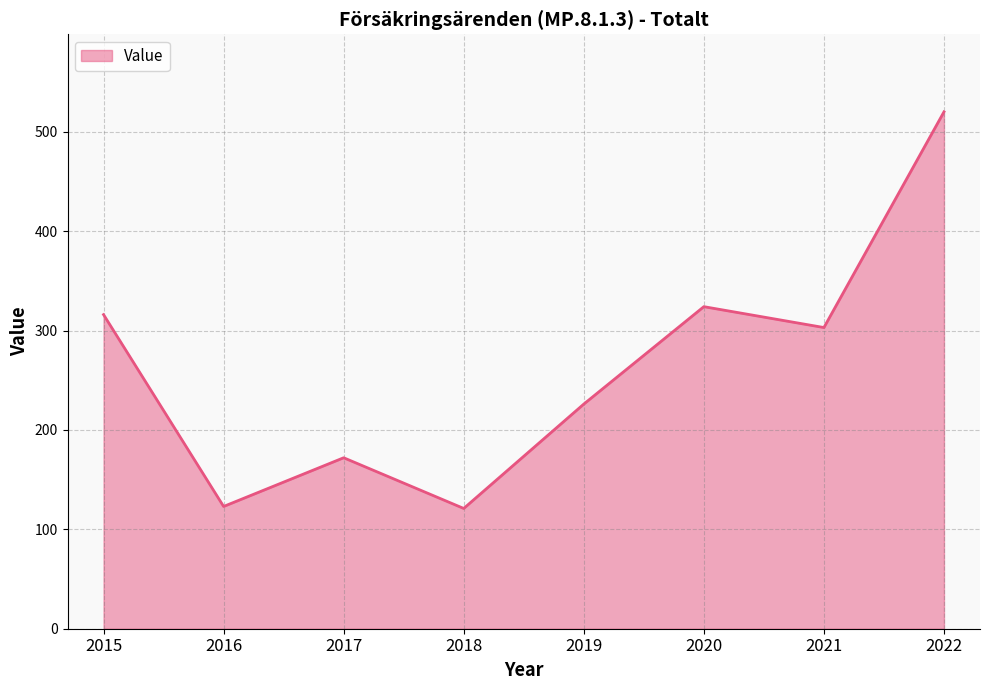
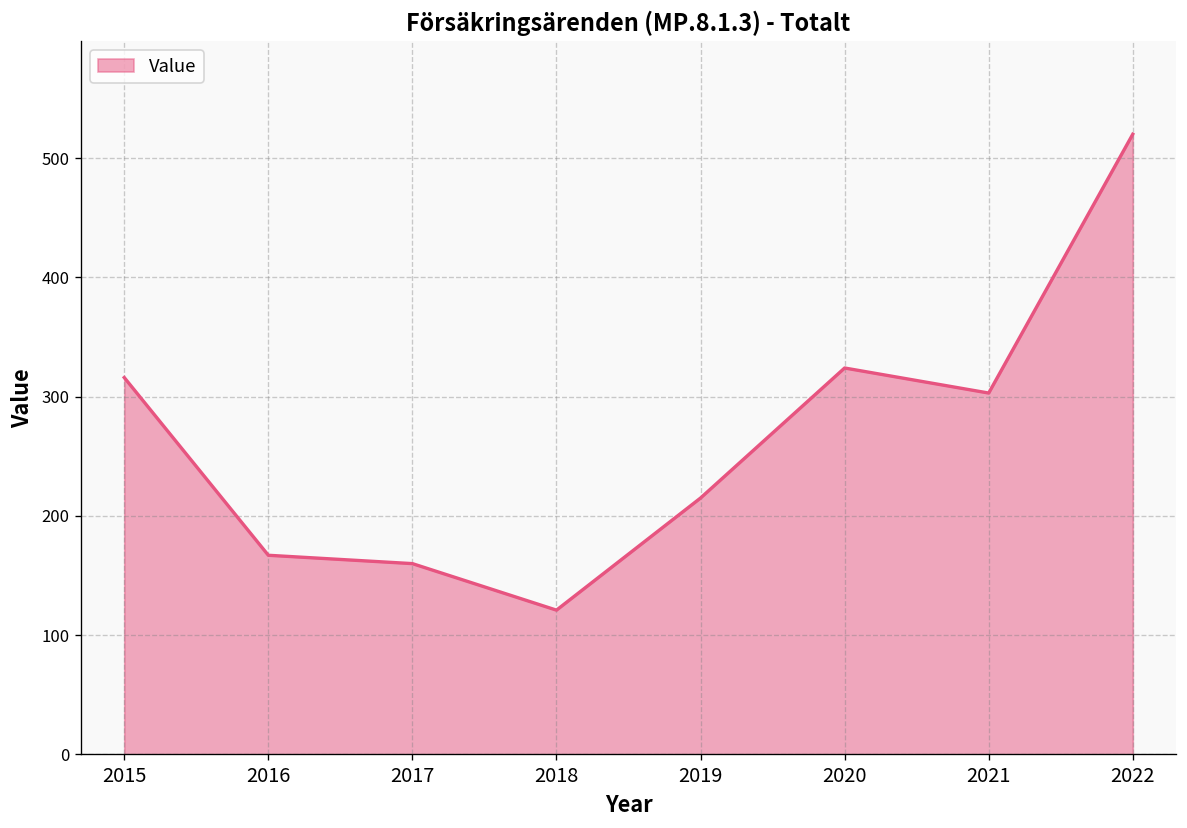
  {
    "2015": 320,
-   "2016": 120,
-   "2017": 170,
+   "2016": 170,
+   "2017": 160,
    "2018": 120,
-   "2019": 230,
+   "2019": 220,
    "2020": 320,
    "2021": 300,
    "2022": 520
  }
